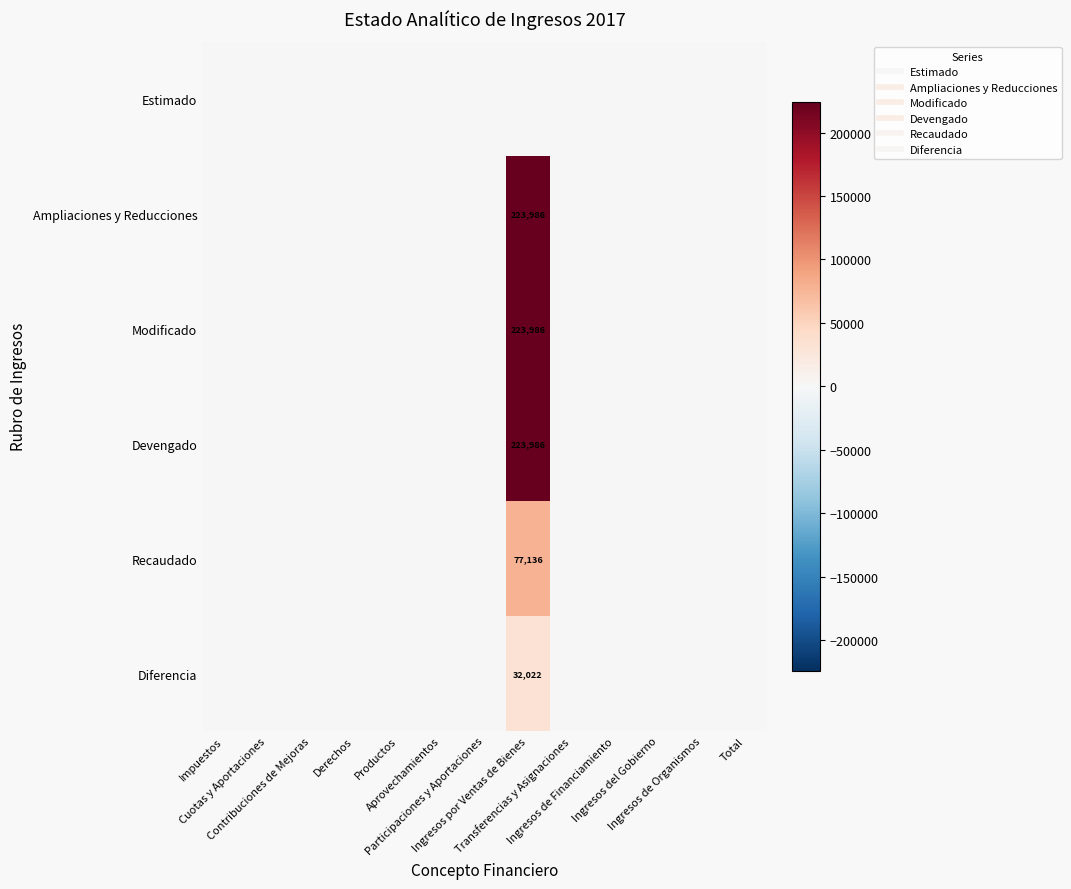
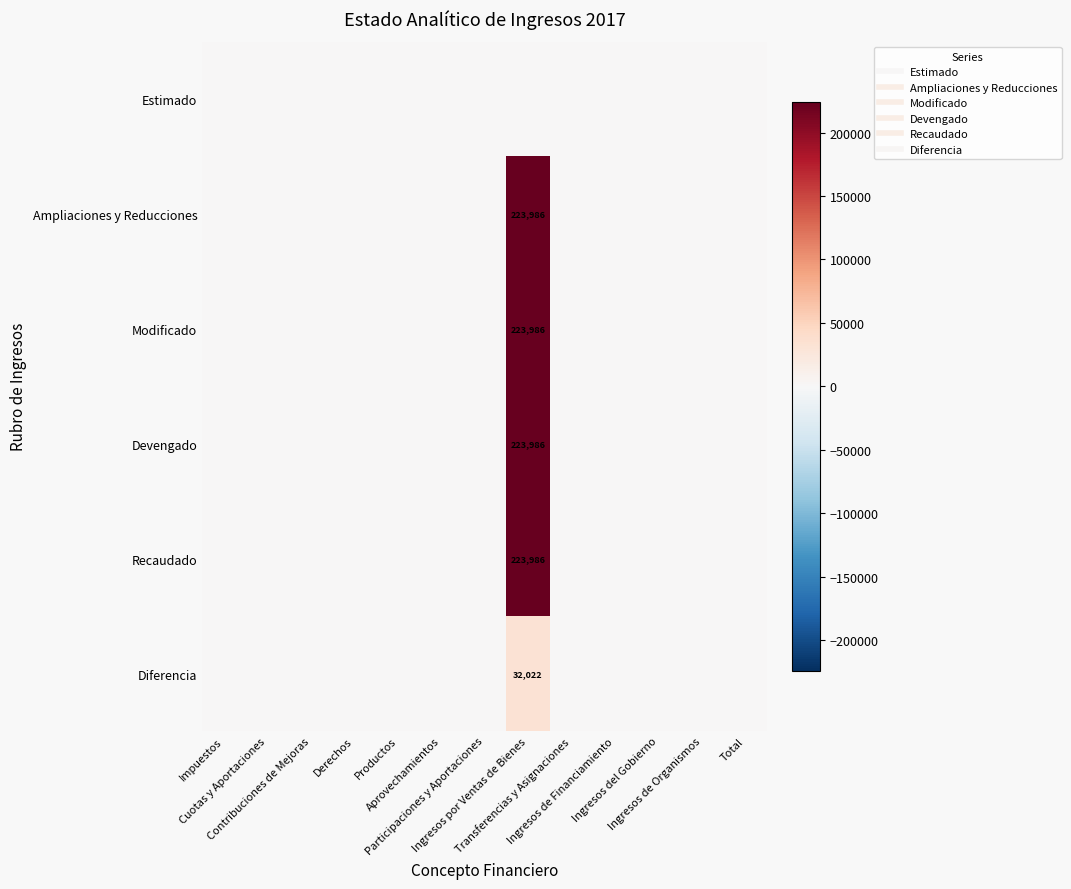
  {
    "Ampliaciones y Reducciones": {
      "Ingresos por Ventas de Bienes": "223,986"
    },
    "Modificado": {
      "Ingresos por Ventas de Bienes": "223,986"
    },
    "Devengado": {
      "Ingresos por Ventas de Bienes": "223,986"
    },
    "Recaudado": {
-     "Ingresos por Ventas de Bienes": "77,136"
+     "Ingresos por Ventas de Bienes": "223,986"
    },
    "Diferencia": {
      "Ingresos por Ventas de Bienes": "32,022"
    }
  }
